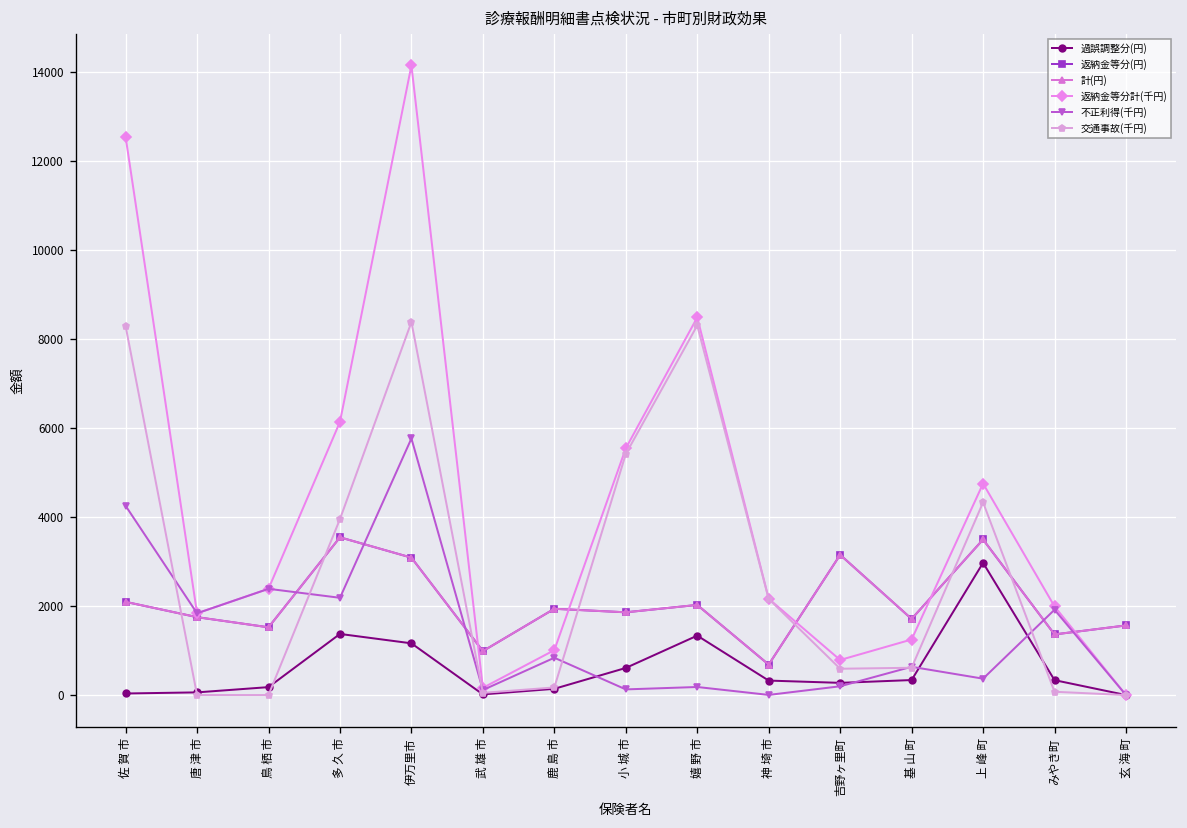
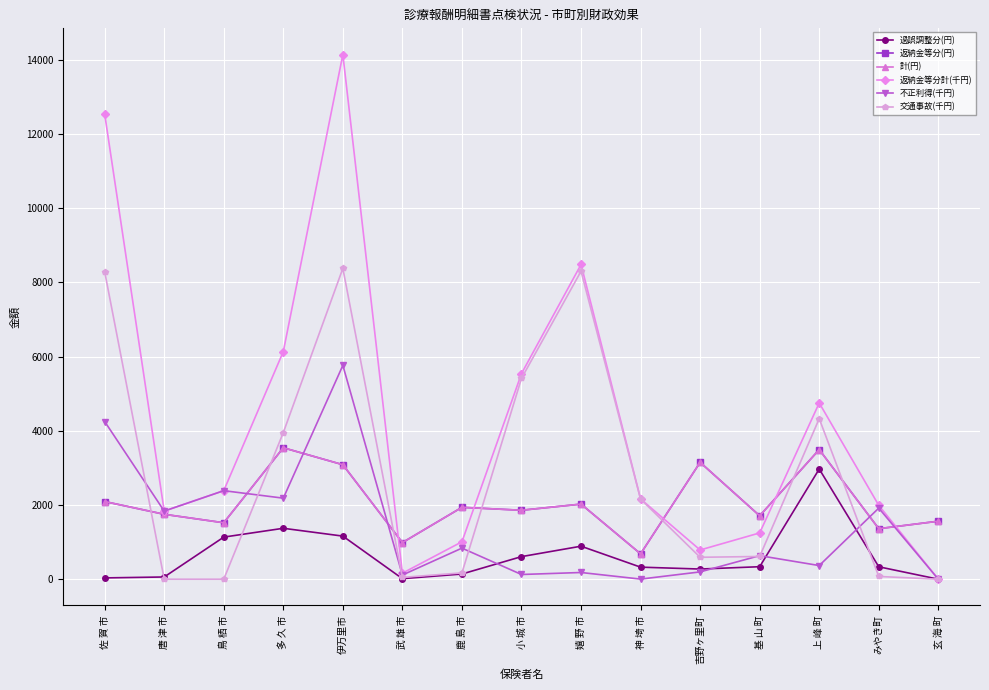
  {
    "過誤調整分(円)": {
      "佐 賀 市": 0,
-     "鳥 栖 市": 200,
+     "鳥 栖 市": 1100,
      "多 久 市": 1400,
      "伊万里市": 1200,
      "小 城 市": 600,
-     "嬉 野 市": 1300,
+     "嬉 野 市": 900,
      "神 埼 市": 300,
      "吉野ヶ里町": 300,
      "基 山 町": 300,
      "上 峰 町": 3000,
      "みやき町": 300
    }
  }
